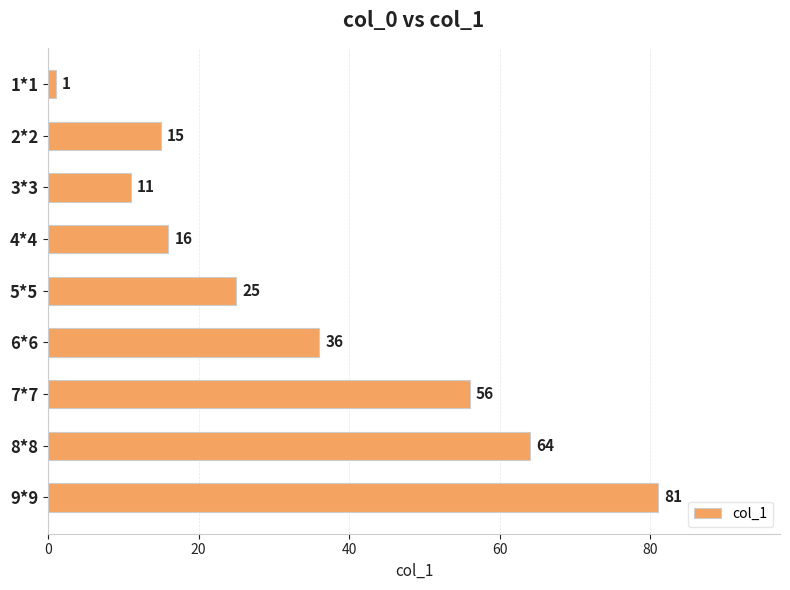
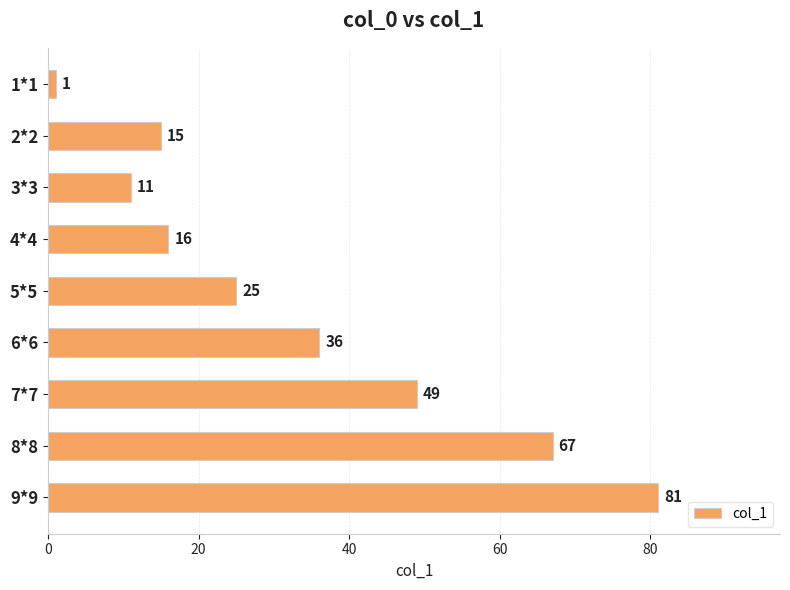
  {
    "1*1": 1,
    "2*2": 15,
    "3*3": 11,
    "4*4": 16,
    "5*5": 25,
    "6*6": 36,
-   "7*7": 56,
-   "8*8": 64,
+   "7*7": 49,
+   "8*8": 67,
    "9*9": 81
  }
